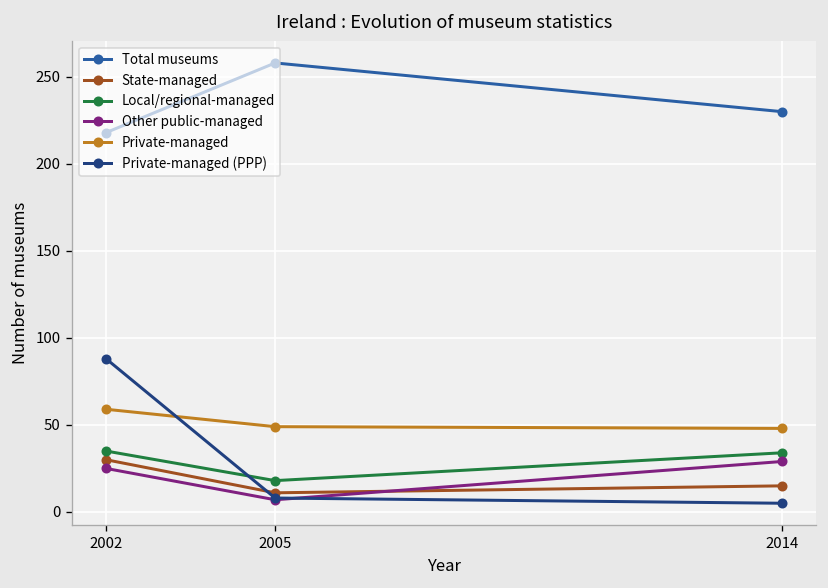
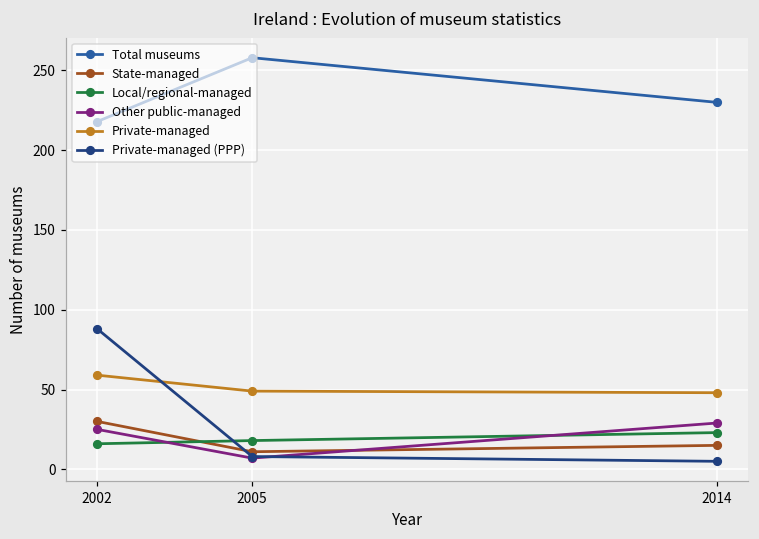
  {
    "Local/regional-managed": {
-     "2002": 35,
+     "2002": 16,
      "2005": 18,
-     "2014": 34
+     "2014": 23
    },
    "Other public-managed": {
      "2002": 25,
      "2014": 29
    }
  }
